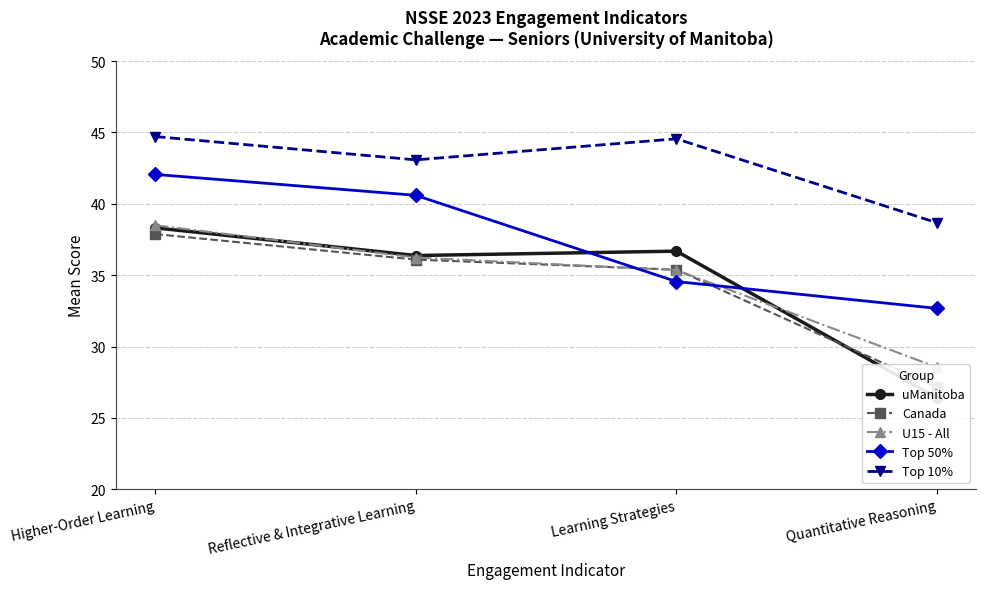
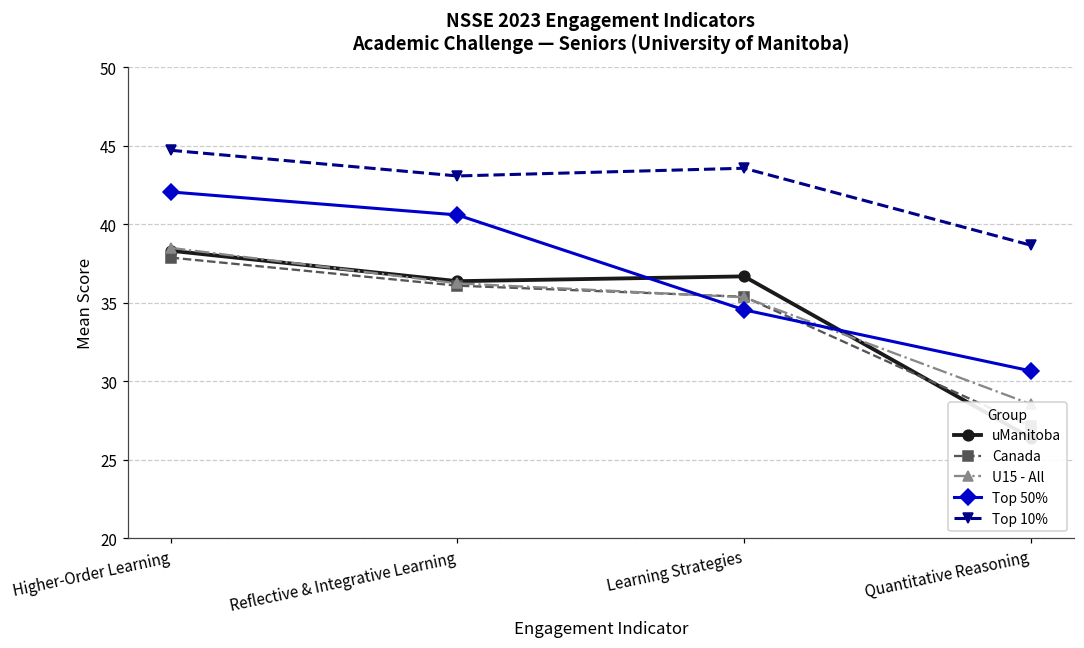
  {
    "uManitoba": {
      "Higher-Order Learning": 38.3,
      "Learning Strategies": 36.7
    },
    "Canada": {
      "Higher-Order Learning": 37.9
    },
    "U15 - All": {
      "Higher-Order Learning": 38.5
    },
    "Top 50%": {
      "Higher-Order Learning": 42.1,
      "Reflective & Integrative Learning": 40.6,
      "Learning Strategies": 34.6,
-     "Quantitative Reasoning": 32.7
+     "Quantitative Reasoning": 30.7
    },
    "Top 10%": {
      "Higher-Order Learning": 44.7,
      "Reflective & Integrative Learning": 43.1,
-     "Learning Strategies": 44.6,
+     "Learning Strategies": 43.6,
      "Quantitative Reasoning": 38.7
    }
  }
